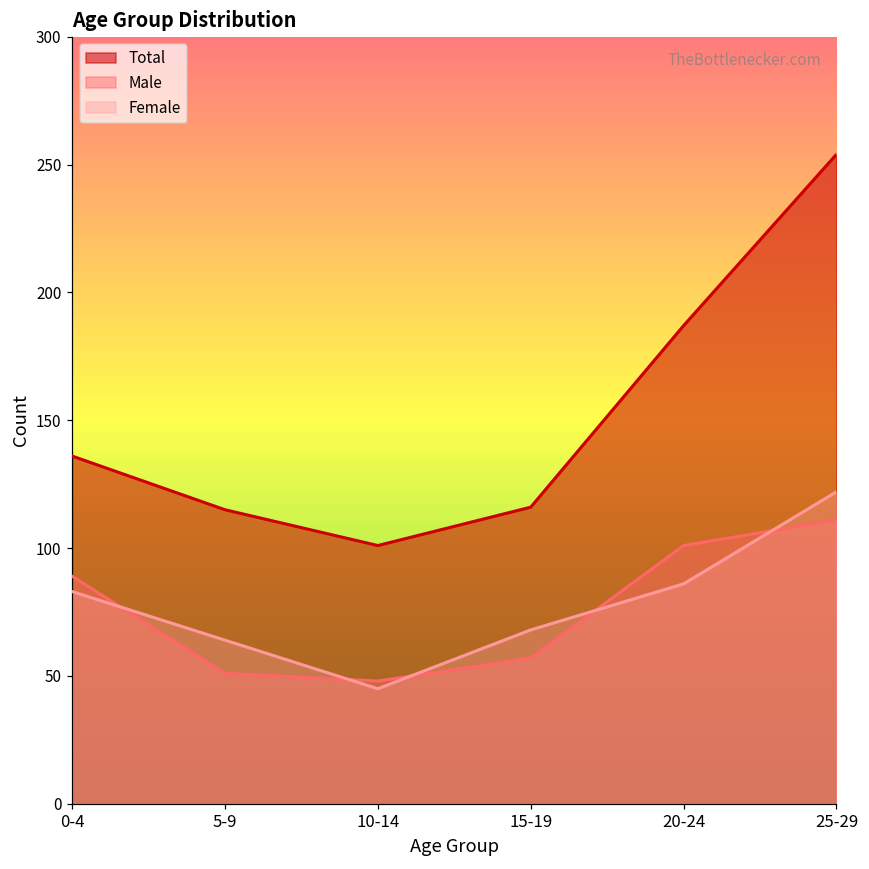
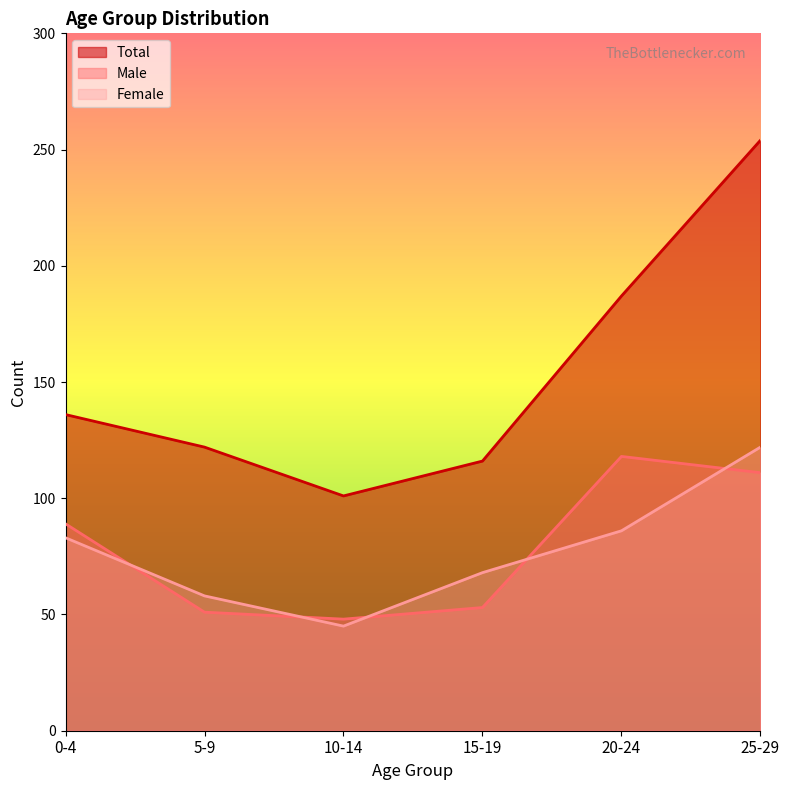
  {
    "Total": {
      "0-4": 136,
-     "5-9": 115,
+     "5-9": 122,
      "10-14": 101,
      "15-19": 116,
      "20-24": 187,
      "25-29": 254
    },
    "Male": {
      "0-4": 89,
      "5-9": 51,
      "10-14": 48,
-     "15-19": 57,
-     "20-24": 101,
+     "15-19": 53,
+     "20-24": 118,
      "25-29": 111
    },
    "Female": {
      "0-4": 83,
-     "5-9": 64,
+     "5-9": 58,
      "10-14": 45,
      "15-19": 68,
      "20-24": 86,
      "25-29": 122
    }
  }
